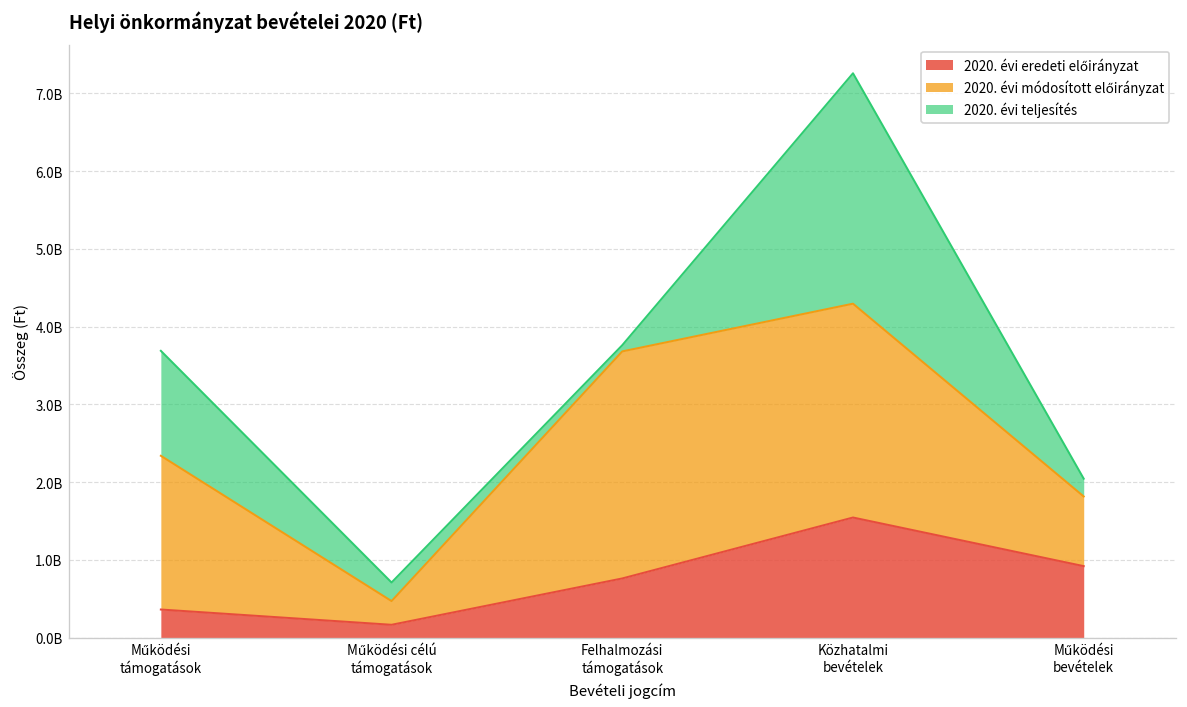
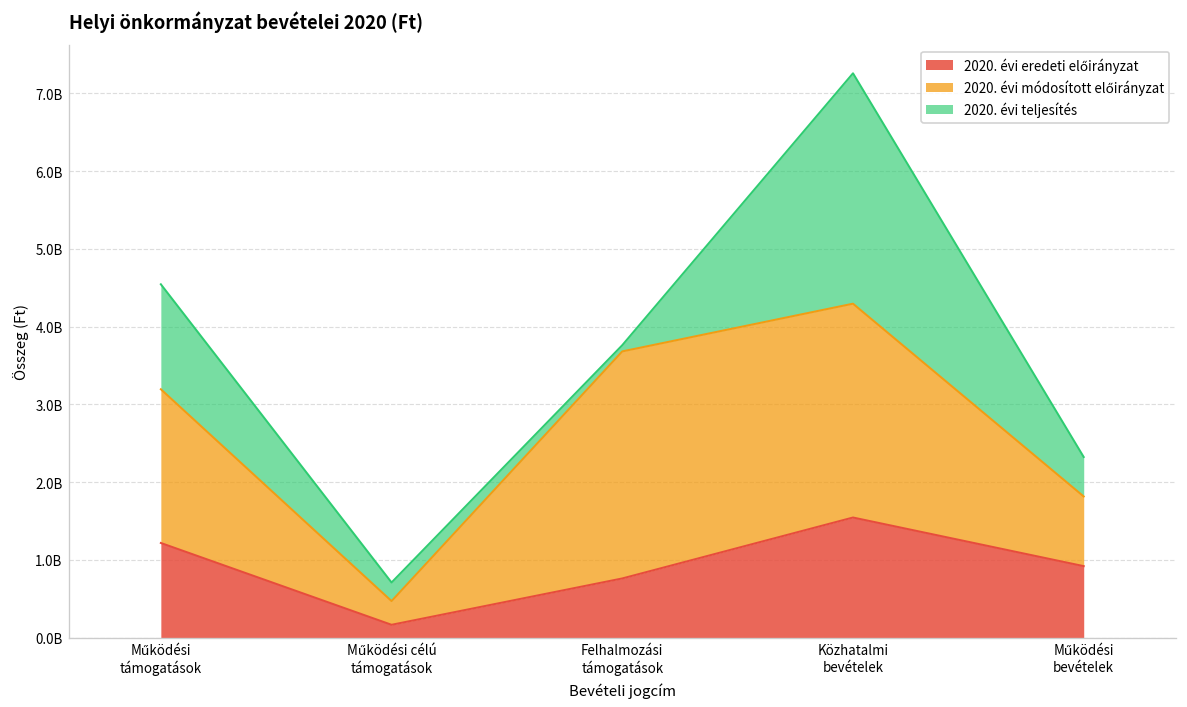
  {
    "2020. évi eredeti előirányzat": {
-     "Működési támogatások": 400000000,
+     "Működési támogatások": 1200000000,
      "Működési célú támogatások": 200000000,
      "Felhalmozási támogatások": 800000000,
      "Közhatalmi bevételek": 1500000000,
      "Működési bevételek": 900000000
    },
    "2020. évi módosított előirányzat": {
      "Működési támogatások": 2000000000,
      "Működési célú támogatások": 300000000,
      "Felhalmozási támogatások": 2900000000,
      "Közhatalmi bevételek": 2800000000,
      "Működési bevételek": 900000000
    },
    "2020. évi teljesítés": {
      "Működési támogatások": 1400000000,
      "Működési célú támogatások": 200000000,
      "Felhalmozási támogatások": 100000000,
      "Közhatalmi bevételek": 3000000000,
-     "Működési bevételek": 200000000
+     "Működési bevételek": 500000000
    }
  }
